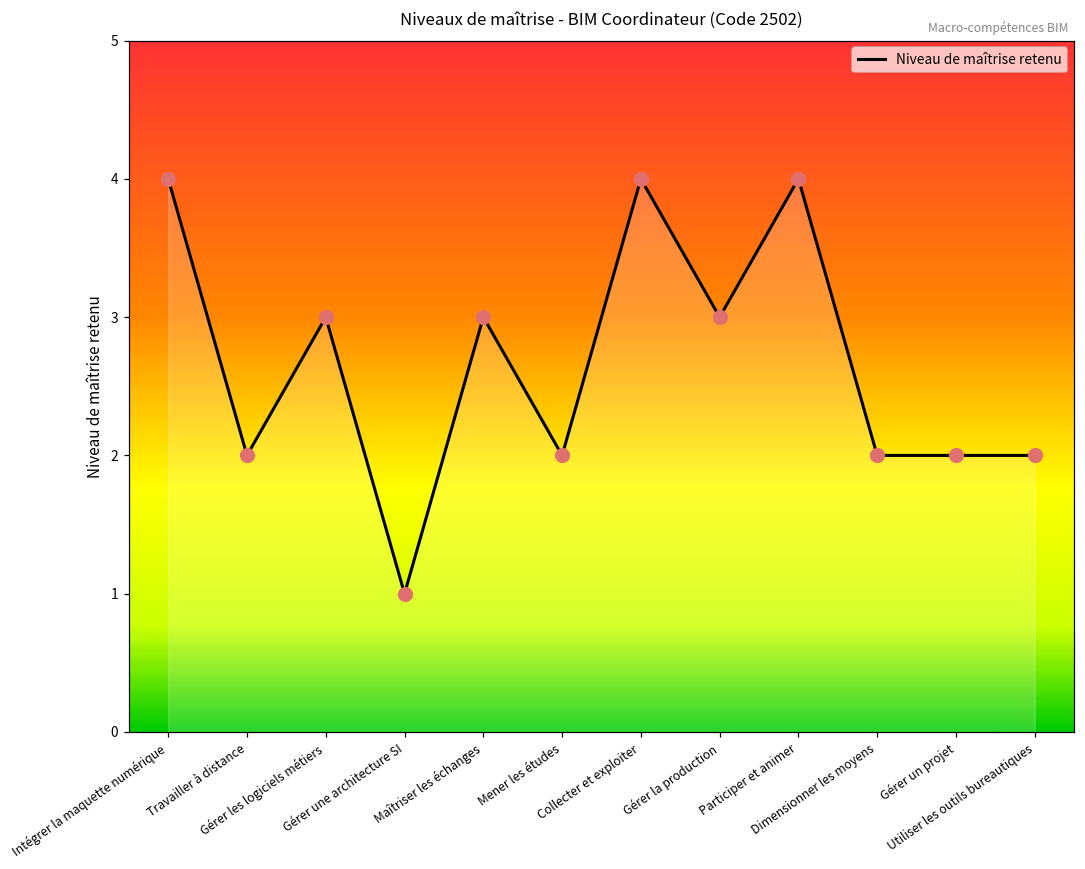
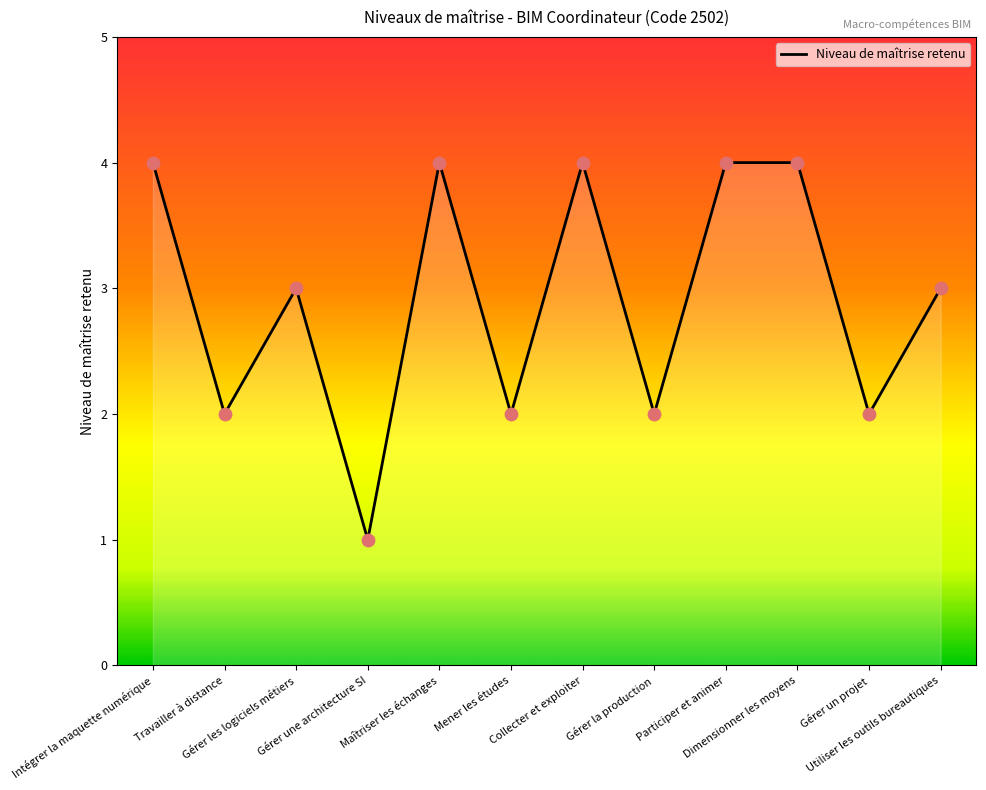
  {
    "Intégrer la maquette numérique": 4,
    "Travailler à distance": 2,
    "Gérer les logiciels métiers": 3,
    "Gérer une architecture SI": 1,
-   "Maîtriser les échanges": 3,
+   "Maîtriser les échanges": 4,
    "Mener les études": 2,
    "Collecter et exploiter": 4,
-   "Gérer la production": 3,
+   "Gérer la production": 2,
    "Participer et animer": 4,
-   "Dimensionner les moyens": 2,
+   "Dimensionner les moyens": 4,
    "Gérer un projet": 2,
-   "Utiliser les outils bureautiques": 2
+   "Utiliser les outils bureautiques": 3
  }
